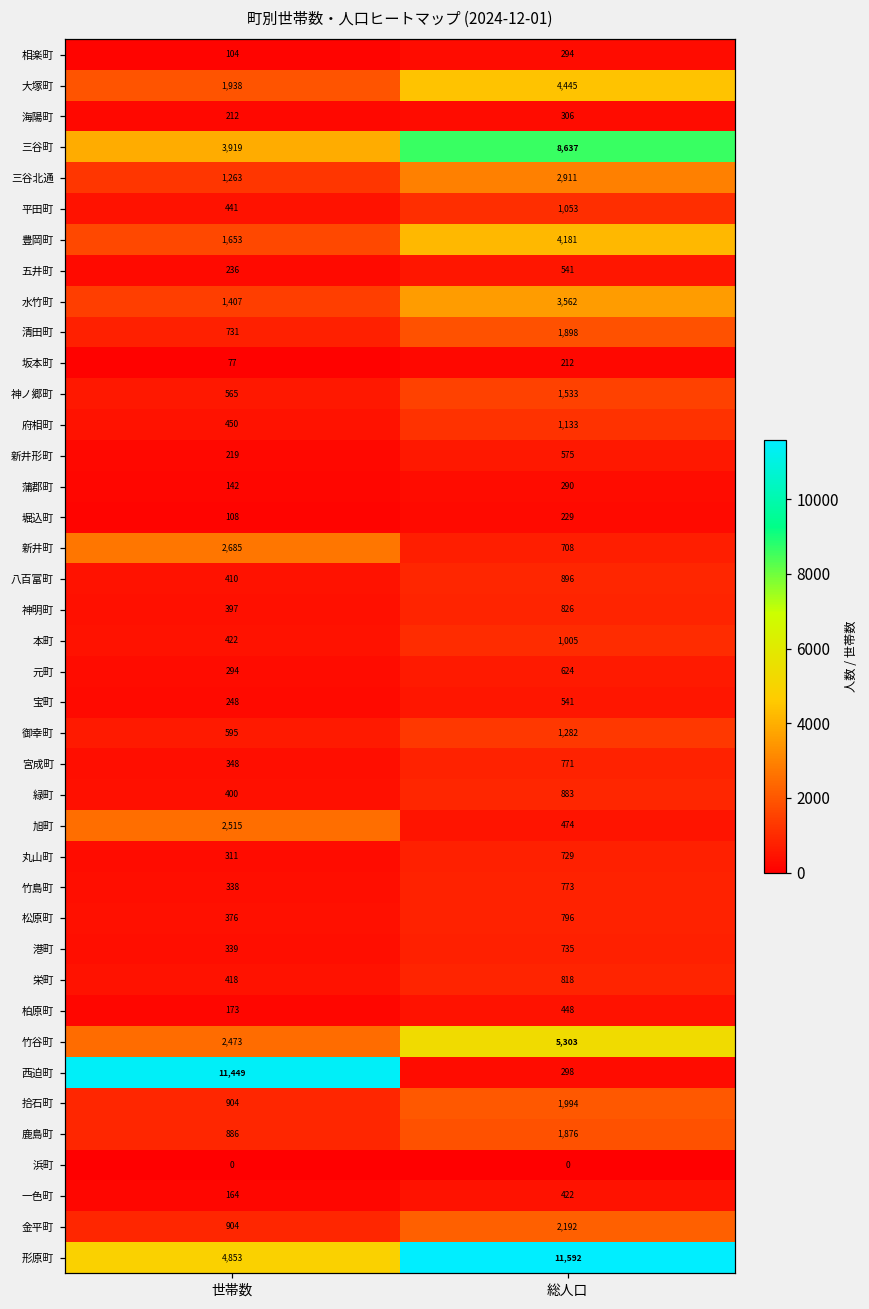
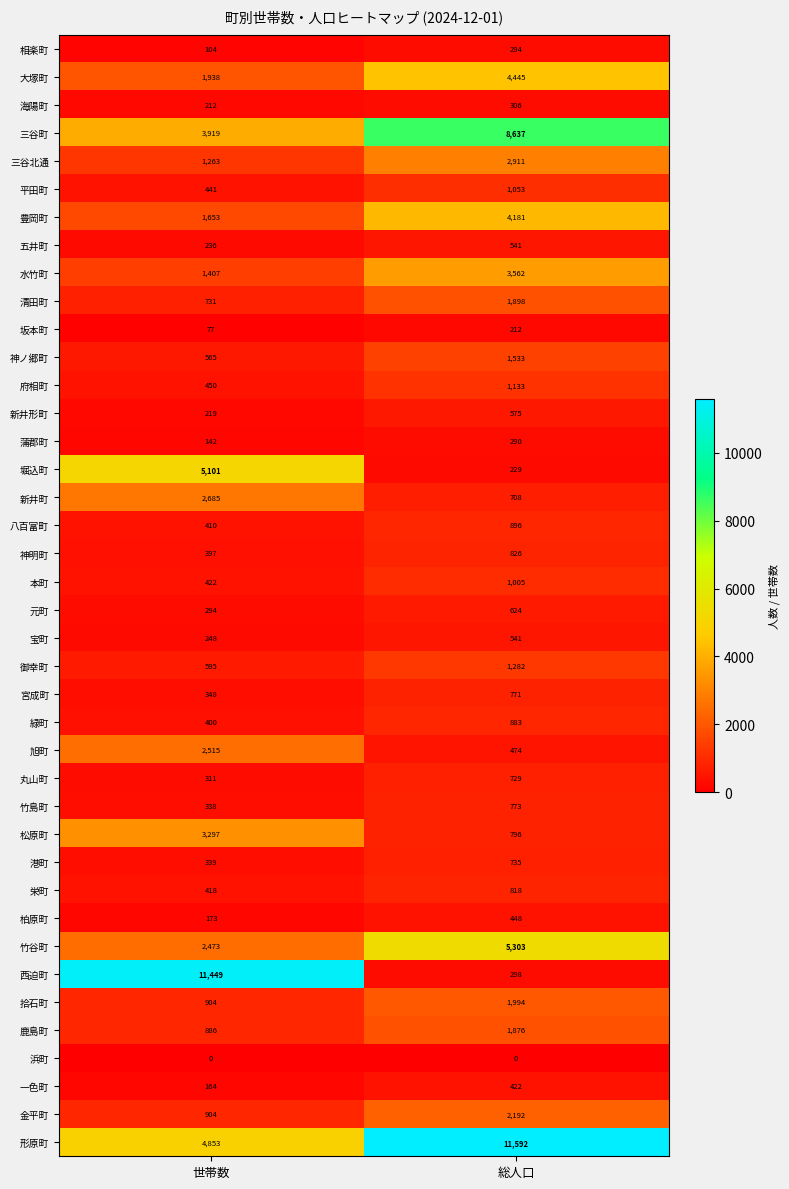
  {
    "相楽町": {
      "世帯数": "104",
      "総人口": "294"
    },
    "大塚町": {
      "世帯数": "1,938",
      "総人口": "4,445"
    },
    "海陽町": {
      "世帯数": "212",
      "総人口": "306"
    },
    "三谷町": {
      "世帯数": "3,919",
      "総人口": "8,637"
    },
    "三谷北通": {
      "世帯数": "1,263",
      "総人口": "2,911"
    },
    "平田町": {
      "世帯数": "441",
      "総人口": "1,053"
    },
    "豊岡町": {
      "世帯数": "1,653",
      "総人口": "4,181"
    },
    "五井町": {
      "世帯数": "236",
      "総人口": "541"
    },
    "水竹町": {
      "世帯数": "1,407",
      "総人口": "3,562"
    },
    "清田町": {
      "世帯数": "731",
      "総人口": "1,898"
    },
    "坂本町": {
      "世帯数": "77",
      "総人口": "212"
    },
    "神ノ郷町": {
      "世帯数": "565",
      "総人口": "1,533"
    },
    "府相町": {
      "世帯数": "450",
      "総人口": "1,133"
    },
    "新井形町": {
      "世帯数": "219",
      "総人口": "575"
    },
    "蒲郡町": {
      "世帯数": "142",
      "総人口": "290"
    },
    "堀込町": {
-     "世帯数": "108",
+     "世帯数": "5,101",
      "総人口": "229"
    },
    "新井町": {
      "世帯数": "2,685",
      "総人口": "708"
    },
    "八百富町": {
      "世帯数": "410",
      "総人口": "896"
    },
    "神明町": {
      "世帯数": "397",
      "総人口": "826"
    },
    "本町": {
      "世帯数": "422",
      "総人口": "1,005"
    },
    "元町": {
      "世帯数": "294",
      "総人口": "624"
    },
    "宝町": {
      "世帯数": "248",
      "総人口": "541"
    },
    "御幸町": {
      "世帯数": "595",
      "総人口": "1,282"
    },
    "宮成町": {
      "世帯数": "348",
      "総人口": "771"
    },
    "緑町": {
      "世帯数": "400",
      "総人口": "883"
    },
    "旭町": {
      "世帯数": "2,515",
      "総人口": "474"
    },
    "丸山町": {
      "世帯数": "311",
      "総人口": "729"
    },
    "竹島町": {
      "世帯数": "338",
      "総人口": "773"
    },
    "松原町": {
-     "世帯数": "376",
+     "世帯数": "3,297",
      "総人口": "796"
    },
    "港町": {
      "世帯数": "339",
      "総人口": "735"
    },
    "栄町": {
      "世帯数": "418",
      "総人口": "818"
    },
    "柏原町": {
      "世帯数": "173",
      "総人口": "448"
    },
    "竹谷町": {
      "世帯数": "2,473",
      "総人口": "5,303"
    },
    "西迫町": {
      "世帯数": "11,449",
      "総人口": "298"
    },
    "拾石町": {
      "世帯数": "904",
      "総人口": "1,994"
    },
    "鹿島町": {
      "世帯数": "886",
      "総人口": "1,876"
    },
    "浜町": {
      "世帯数": "0",
      "総人口": "0"
    },
    "一色町": {
      "世帯数": "164",
      "総人口": "422"
    },
    "金平町": {
      "世帯数": "904",
      "総人口": "2,192"
    },
    "形原町": {
      "世帯数": "4,853",
      "総人口": "11,592"
    }
  }
